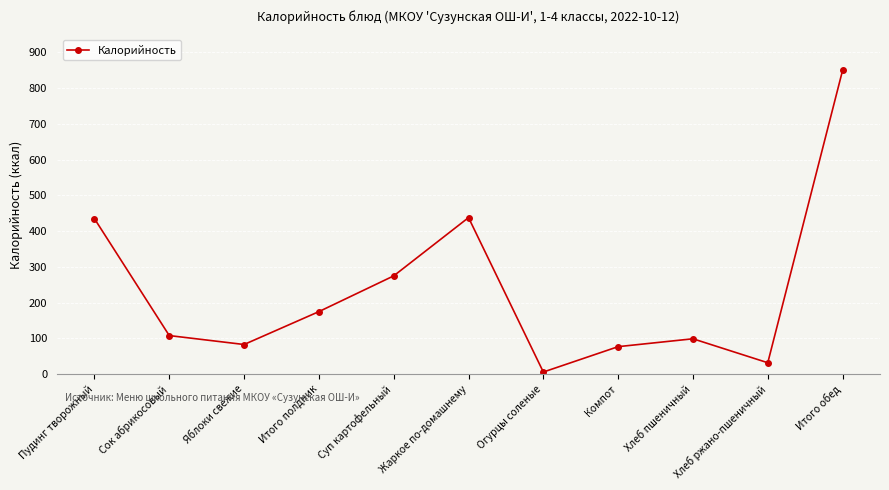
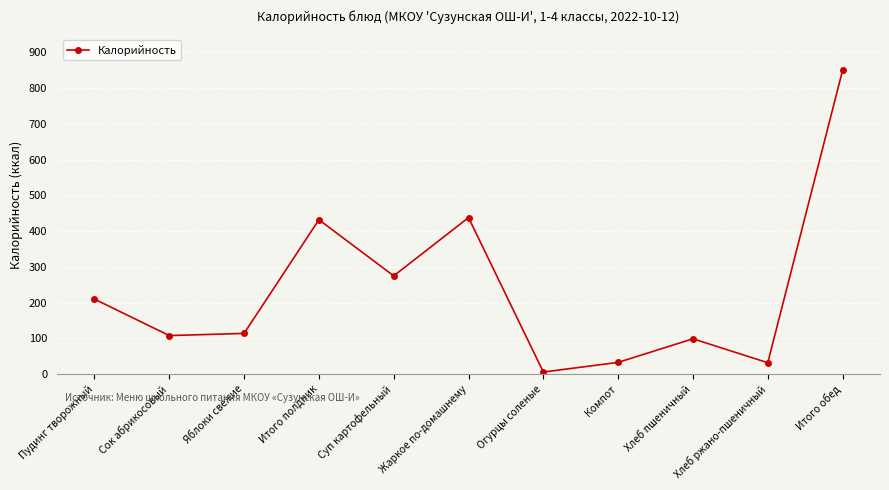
  {
-   "Пудинг творожный": 440,
+   "Пудинг творожный": 210,
    "Сок абрикосовый": 110,
-   "Яблоки свежие": 80,
-   "Итого полдник": 180,
+   "Яблоки свежие": 110,
+   "Итого полдник": 430,
    "Суп картофельный": 280,
    "Жаркое по-домашнему": 440,
    "Огурцы соленые": 10,
-   "Компот": 80,
+   "Компот": 30,
    "Хлеб пшеничный": 100,
    "Хлеб ржано-пшеничный": 30,
    "Итого обед": 850
  }
